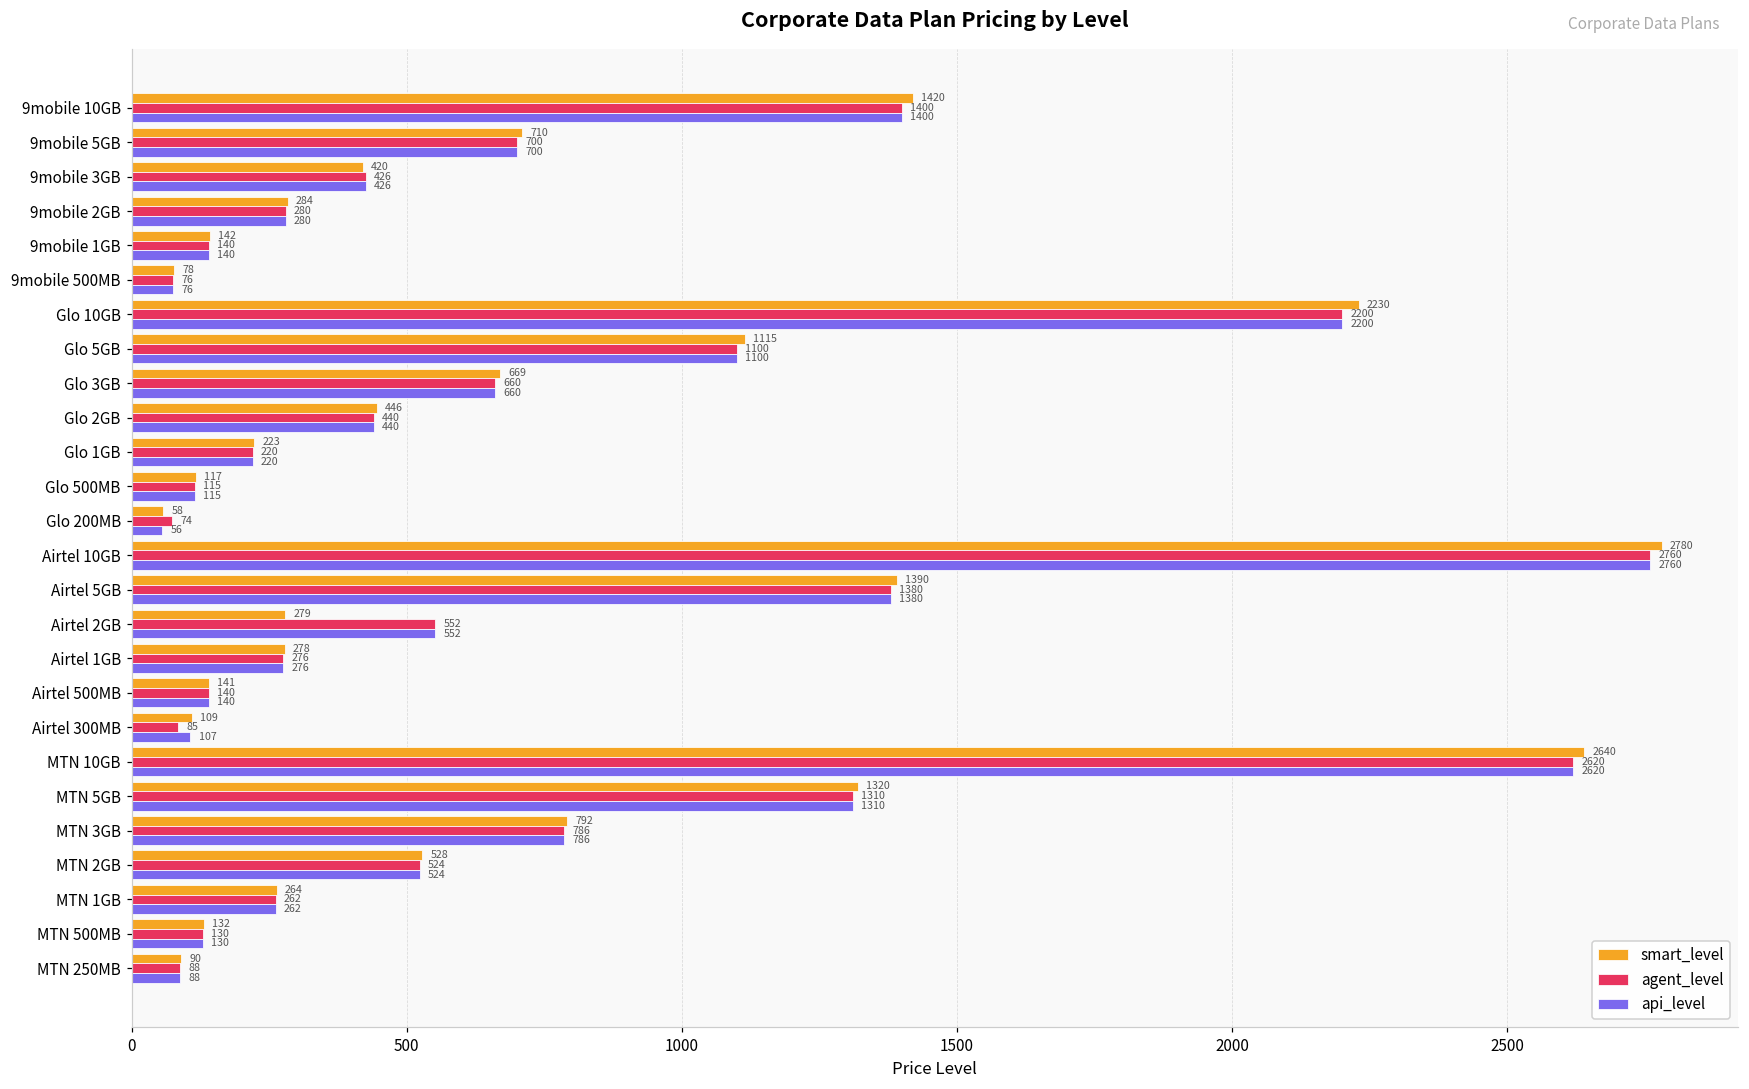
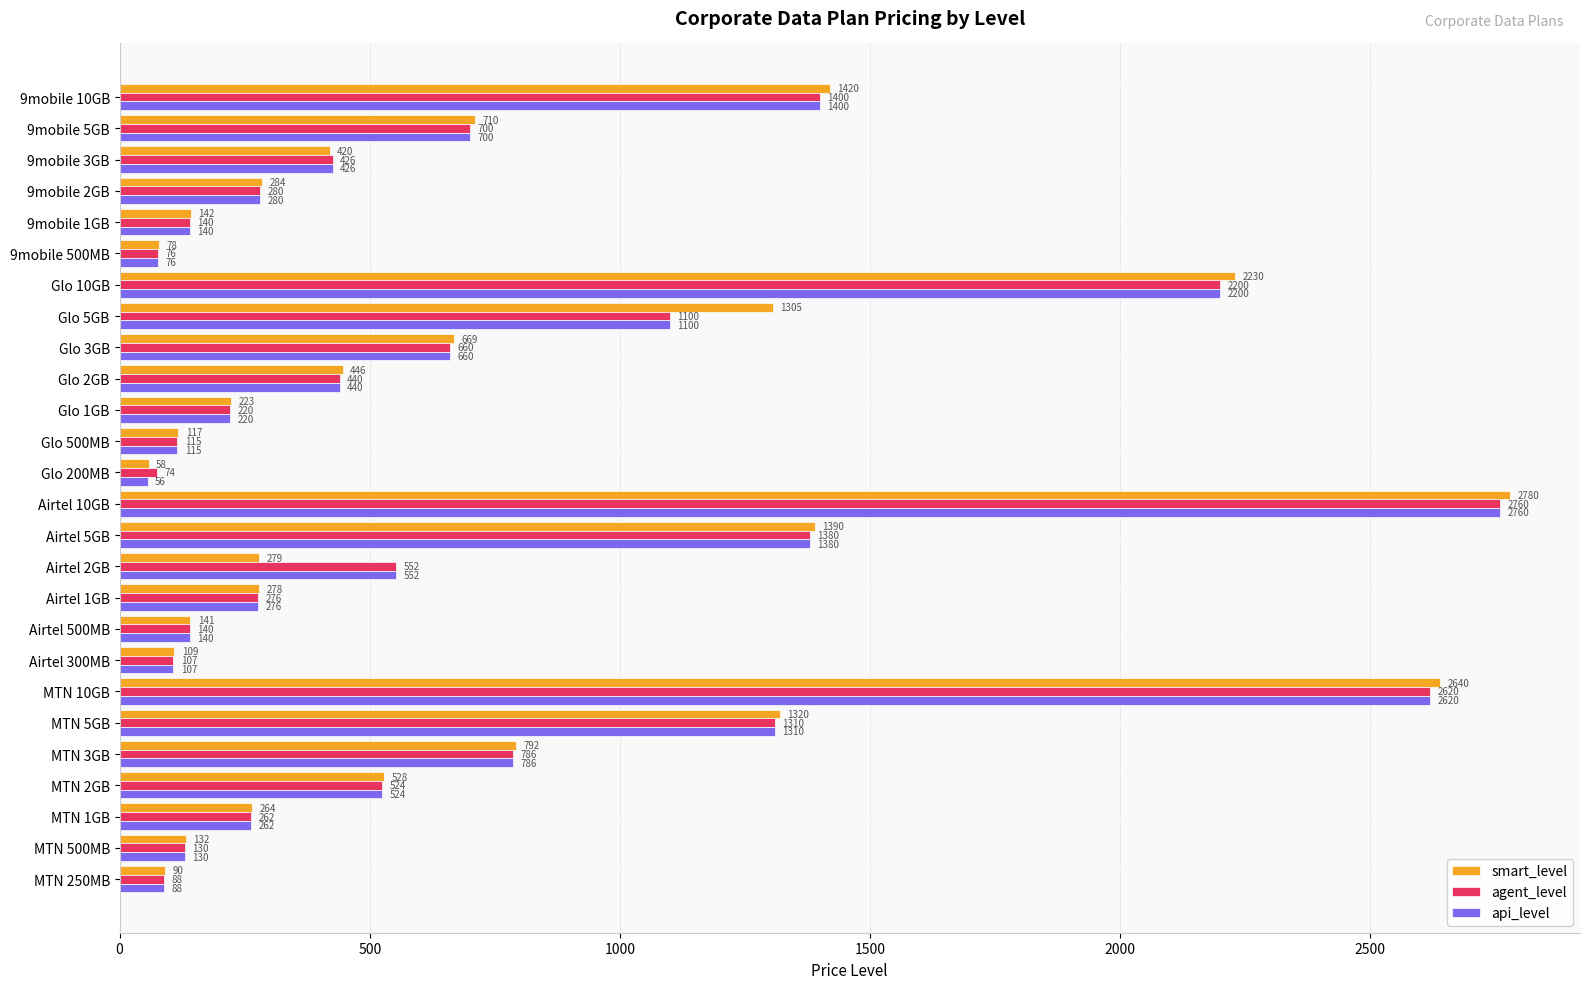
  {
    "smart_level": {
      "9mobile 10GB": 1420,
      "9mobile 5GB": 710,
      "9mobile 3GB": 420,
      "9mobile 2GB": 284,
      "9mobile 1GB": 142,
      "9mobile 500MB": 78,
      "Glo 10GB": 2230,
-     "Glo 5GB": 1115,
+     "Glo 5GB": 1305,
      "Glo 3GB": 669,
      "Glo 2GB": 446,
      "Glo 1GB": 223,
      "Glo 500MB": 117,
      "Glo 200MB": 58,
      "Airtel 10GB": 2780,
      "Airtel 5GB": 1390,
      "Airtel 2GB": 279,
      "Airtel 1GB": 278,
      "Airtel 500MB": 141,
      "Airtel 300MB": 109,
      "MTN 10GB": 2640,
      "MTN 5GB": 1320,
      "MTN 3GB": 792,
      "MTN 2GB": 528,
      "MTN 1GB": 264,
      "MTN 500MB": 132,
      "MTN 250MB": 90
    },
    "agent_level": {
      "9mobile 10GB": 1400,
      "9mobile 5GB": 700,
      "9mobile 3GB": 426,
      "9mobile 2GB": 280,
      "9mobile 1GB": 140,
      "9mobile 500MB": 76,
      "Glo 10GB": 2200,
      "Glo 5GB": 1100,
      "Glo 3GB": 660,
      "Glo 2GB": 440,
      "Glo 1GB": 220,
      "Glo 500MB": 115,
      "Glo 200MB": 74,
      "Airtel 10GB": 2760,
      "Airtel 5GB": 1380,
      "Airtel 2GB": 552,
      "Airtel 1GB": 276,
      "Airtel 500MB": 140,
-     "Airtel 300MB": 85,
+     "Airtel 300MB": 107,
      "MTN 10GB": 2620,
      "MTN 5GB": 1310,
      "MTN 3GB": 786,
      "MTN 2GB": 524,
      "MTN 1GB": 262,
      "MTN 500MB": 130,
      "MTN 250MB": 88
    },
    "api_level": {
      "9mobile 10GB": 1400,
      "9mobile 5GB": 700,
      "9mobile 3GB": 426,
      "9mobile 2GB": 280,
      "9mobile 1GB": 140,
      "9mobile 500MB": 76,
      "Glo 10GB": 2200,
      "Glo 5GB": 1100,
      "Glo 3GB": 660,
      "Glo 2GB": 440,
      "Glo 1GB": 220,
      "Glo 500MB": 115,
      "Glo 200MB": 56,
      "Airtel 10GB": 2760,
      "Airtel 5GB": 1380,
      "Airtel 2GB": 552,
      "Airtel 1GB": 276,
      "Airtel 500MB": 140,
      "Airtel 300MB": 107,
      "MTN 10GB": 2620,
      "MTN 5GB": 1310,
      "MTN 3GB": 786,
      "MTN 2GB": 524,
      "MTN 1GB": 262,
      "MTN 500MB": 130,
      "MTN 250MB": 88
    }
  }
